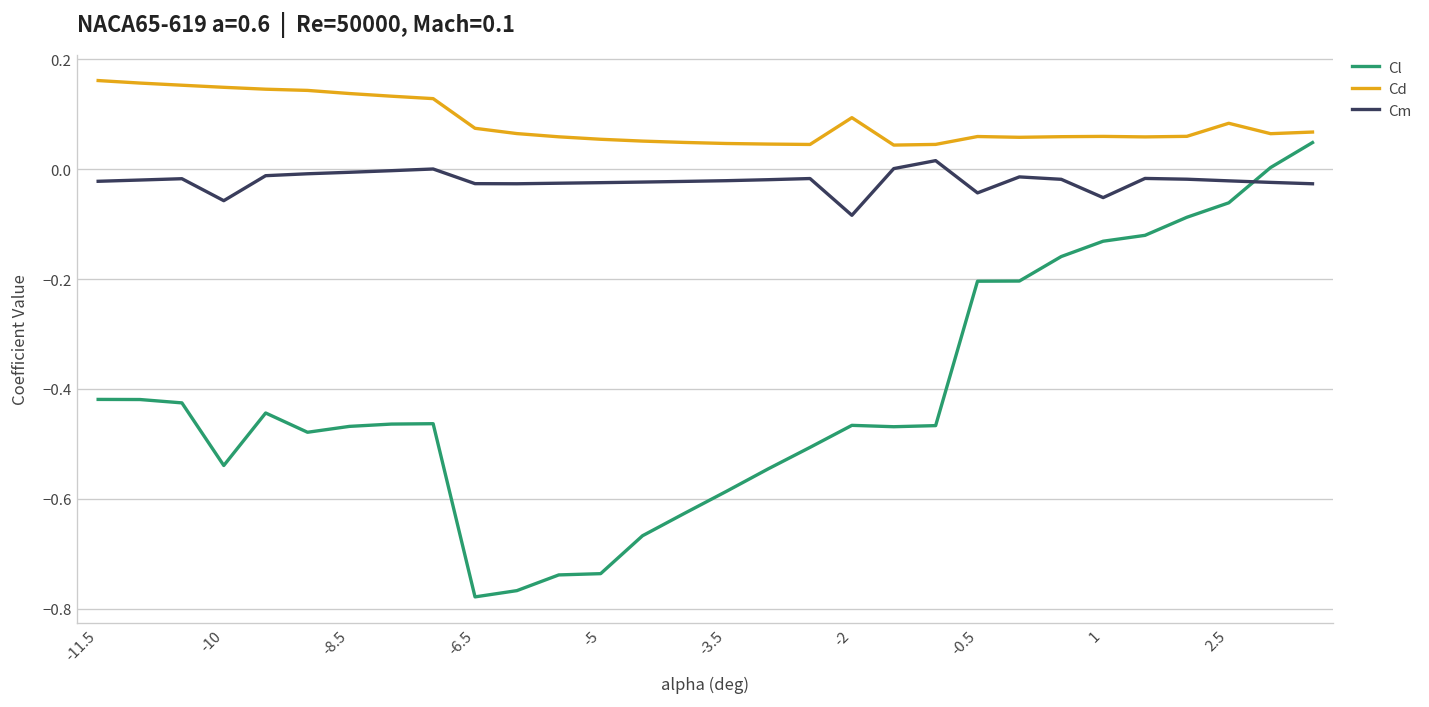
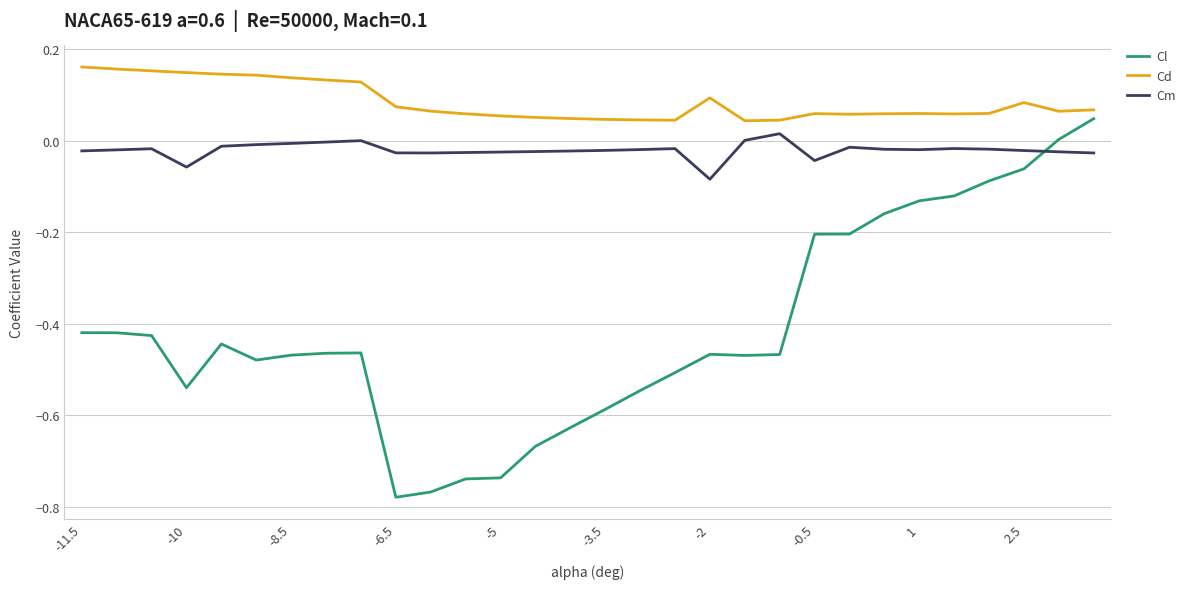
  {
    "Cl": {
      "-11.5": -0.42,
      "-10": -0.54,
      "-8.5": -0.47,
      "-6.5": -0.78,
      "-5": -0.74,
      "-3.5": -0.59,
      "-2": -0.47,
      "-0.5": -0.20,
      "1": -0.13,
      "2.5": -0.06
    },
    "Cd": {
      "-11.5": 0.16,
      "-10": 0.15,
      "-8.5": 0.14,
      "-6.5": 0.07,
      "-5": 0.05,
      "-3.5": 0.05,
      "-2": 0.09,
      "-0.5": 0.06,
      "1": 0.06,
      "2.5": 0.08
    },
    "Cm": {
      "-11.5": -0.02,
      "-10": -0.06,
      "-8.5": -0.01,
      "-6.5": -0.03,
      "-5": -0.02,
      "-3.5": -0.02,
      "-2": -0.08,
      "-0.5": -0.04,
-     "1": -0.05,
+     "1": -0.02,
      "2.5": -0.02
    }
  }
